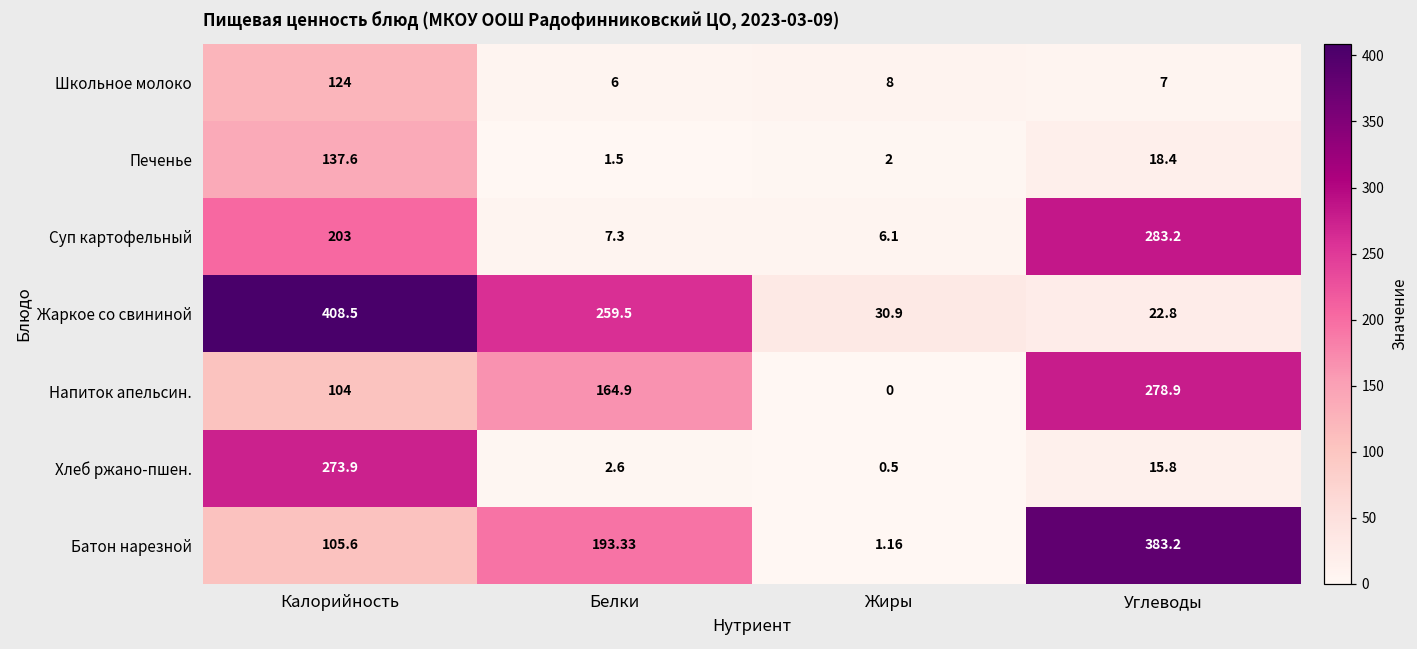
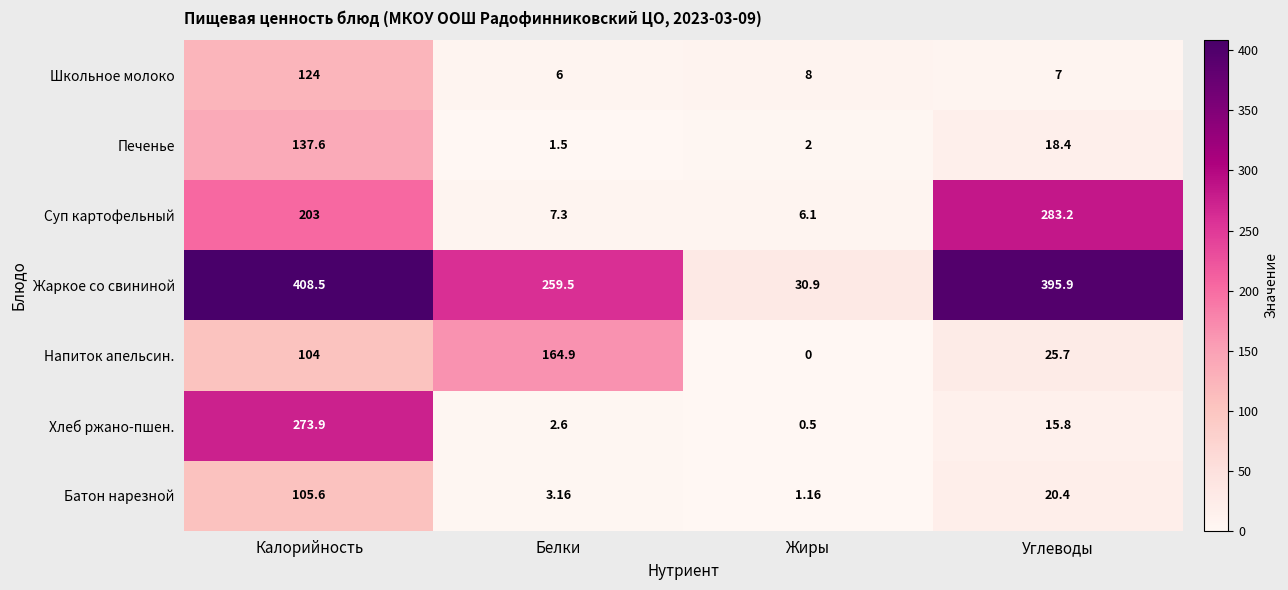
  {
    "Школьное молоко": {
      "Калорийность": 124,
      "Белки": 6,
      "Жиры": 8,
      "Углеводы": 7
    },
    "Печенье": {
      "Калорийность": 137.6,
      "Белки": 1.5,
      "Жиры": 2,
      "Углеводы": 18.4
    },
    "Суп картофельный": {
      "Калорийность": 203,
      "Белки": 7.3,
      "Жиры": 6.1,
      "Углеводы": 283.2
    },
    "Жаркое со свининой": {
      "Калорийность": 408.5,
      "Белки": 259.5,
      "Жиры": 30.9,
-     "Углеводы": 22.8
+     "Углеводы": 395.9
    },
    "Напиток апельсин.": {
      "Калорийность": 104,
      "Белки": 164.9,
      "Жиры": 0,
-     "Углеводы": 278.9
+     "Углеводы": 25.7
    },
    "Хлеб ржано-пшен.": {
      "Калорийность": 273.9,
      "Белки": 2.6,
      "Жиры": 0.5,
      "Углеводы": 15.8
    },
    "Батон нарезной": {
      "Калорийность": 105.6,
-     "Белки": 193.33,
+     "Белки": 3.16,
      "Жиры": 1.16,
-     "Углеводы": 383.2
+     "Углеводы": 20.4
    }
  }
